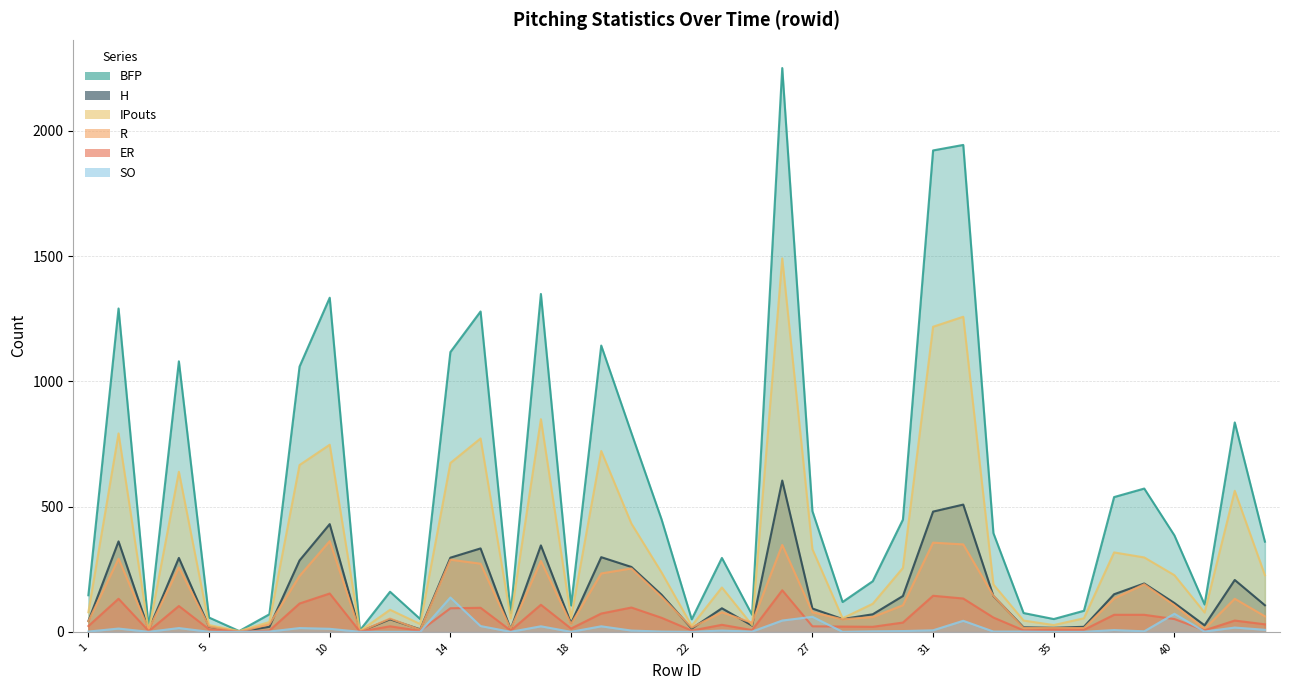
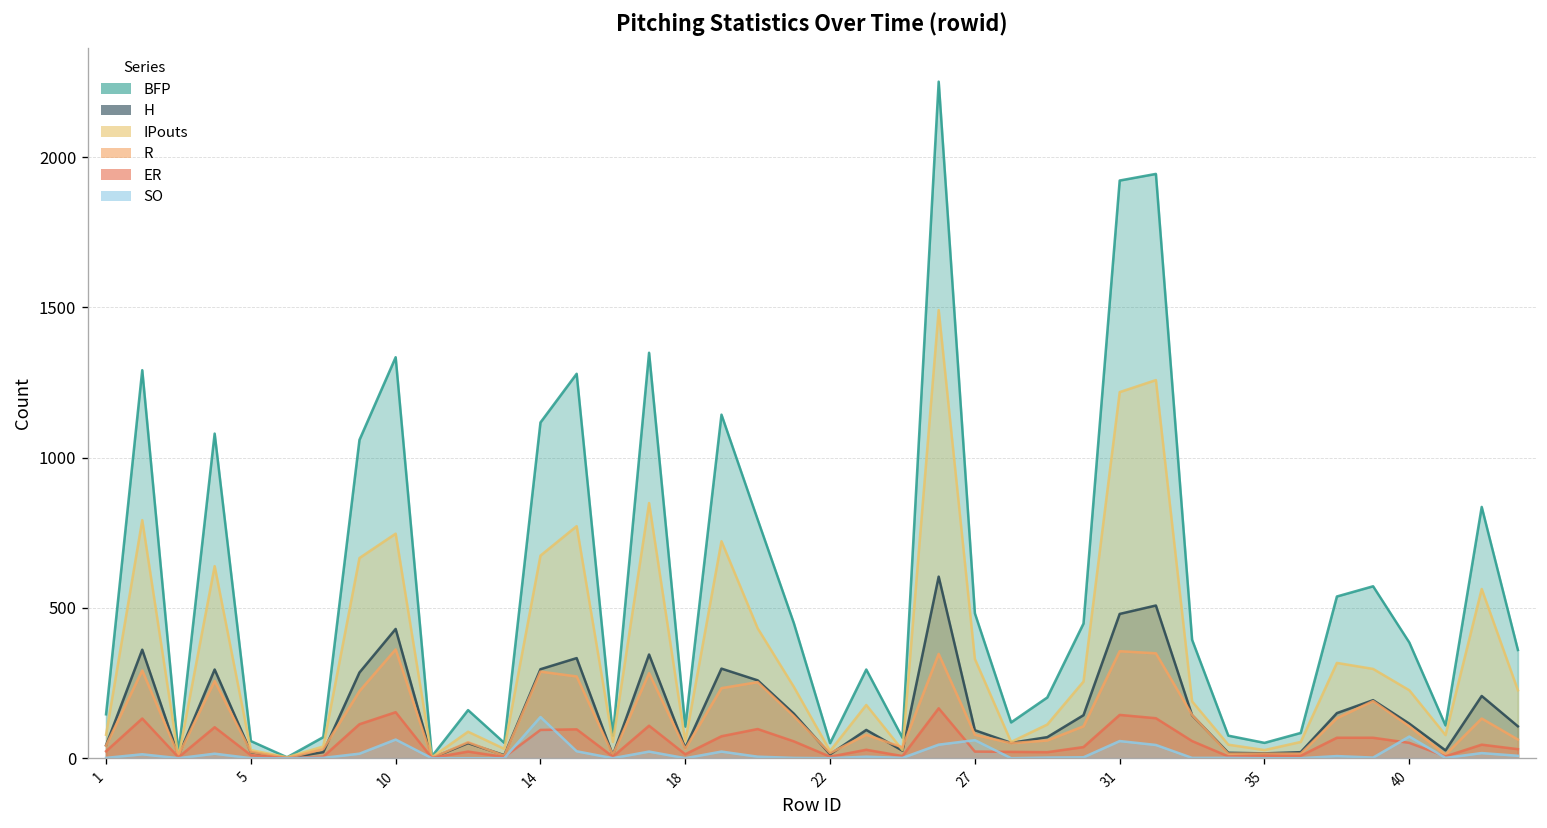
  {
    "SO": {
      "1": 0,
-     "10": 10,
+     "10": 60,
      "14": 140,
      "18": 0,
      "27": 60,
-     "31": 10,
+     "31": 60,
      "40": 70
    }
  }
